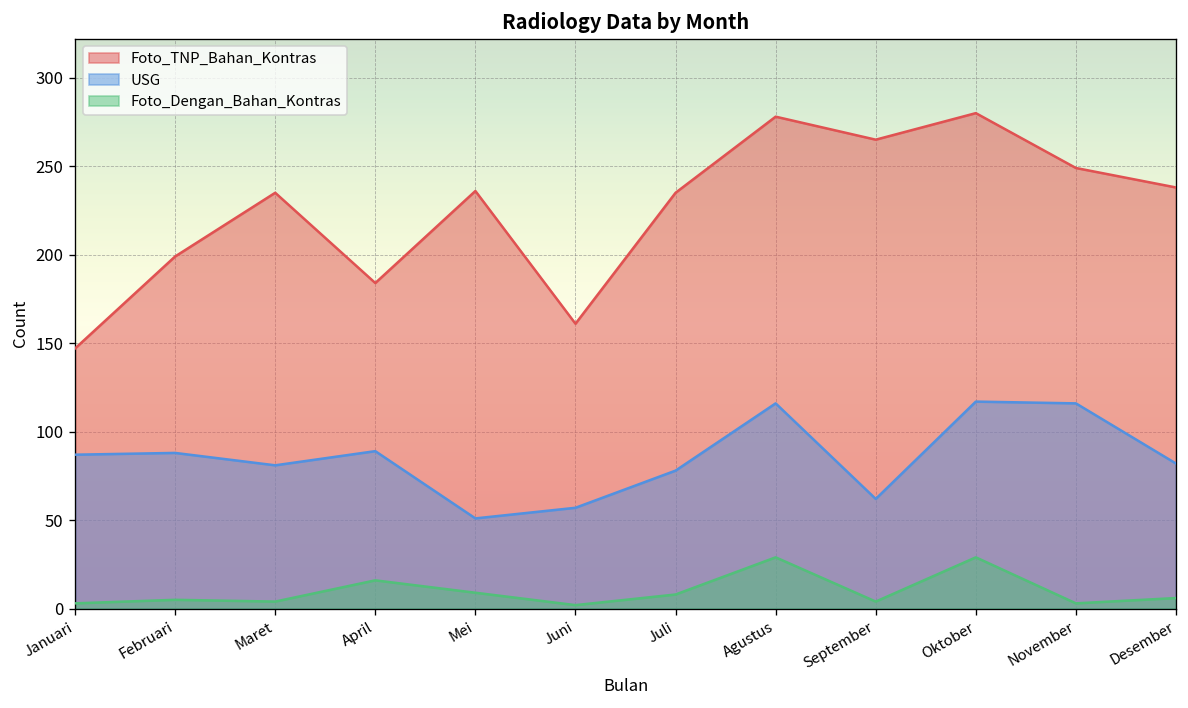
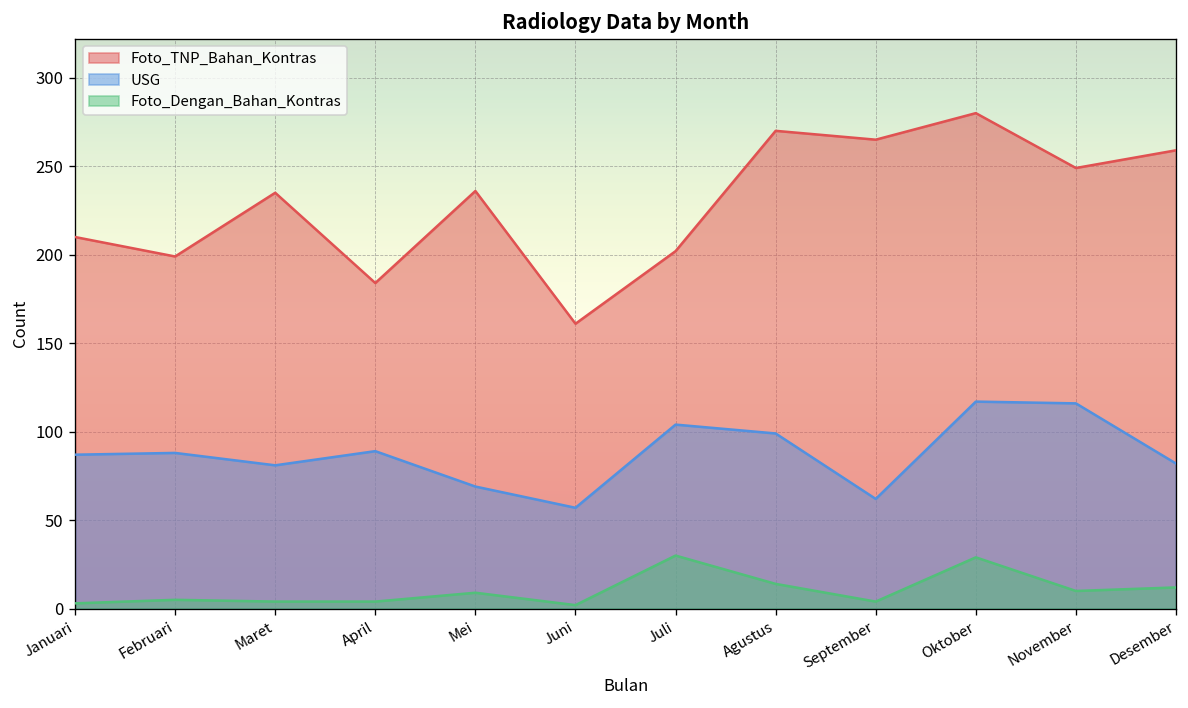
  {
    "Foto_TNP_Bahan_Kontras": {
-     "Januari": 147,
+     "Januari": 210,
      "Februari": 199,
      "Maret": 235,
      "April": 184,
      "Mei": 236,
      "Juni": 161,
-     "Juli": 235,
-     "Agustus": 278,
+     "Juli": 202,
+     "Agustus": 270,
      "September": 265,
      "Oktober": 280,
      "November": 249,
-     "Desember": 238
+     "Desember": 259
    },
    "USG": {
      "Januari": 87,
      "Februari": 88,
      "Maret": 81,
      "April": 89,
-     "Mei": 51,
+     "Mei": 69,
      "Juni": 57,
-     "Juli": 78,
-     "Agustus": 116,
+     "Juli": 104,
+     "Agustus": 99,
      "September": 62,
      "Oktober": 117,
      "November": 116,
      "Desember": 82
    },
    "Foto_Dengan_Bahan_Kontras": {
      "Januari": 3,
      "Februari": 5,
      "Maret": 4,
-     "April": 16,
+     "April": 4,
      "Mei": 9,
      "Juni": 2,
-     "Juli": 8,
-     "Agustus": 29,
+     "Juli": 30,
+     "Agustus": 14,
      "September": 4,
      "Oktober": 29,
-     "November": 3,
-     "Desember": 6
+     "November": 10,
+     "Desember": 12
    }
  }
